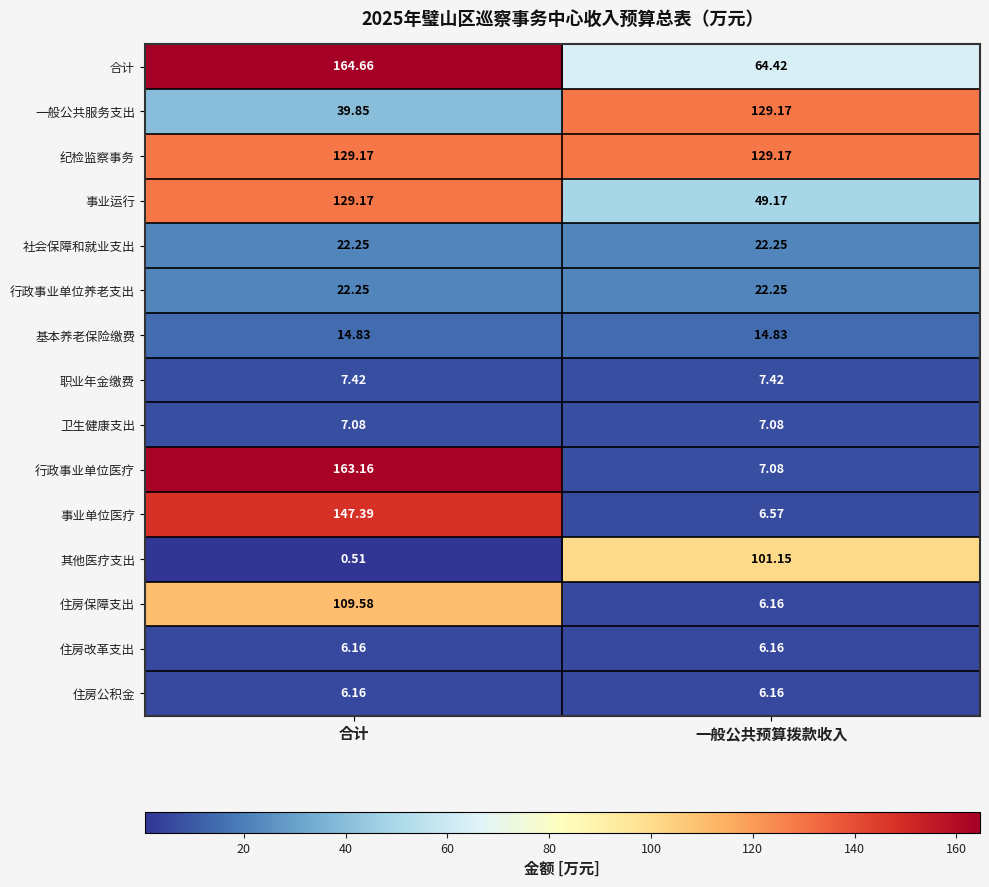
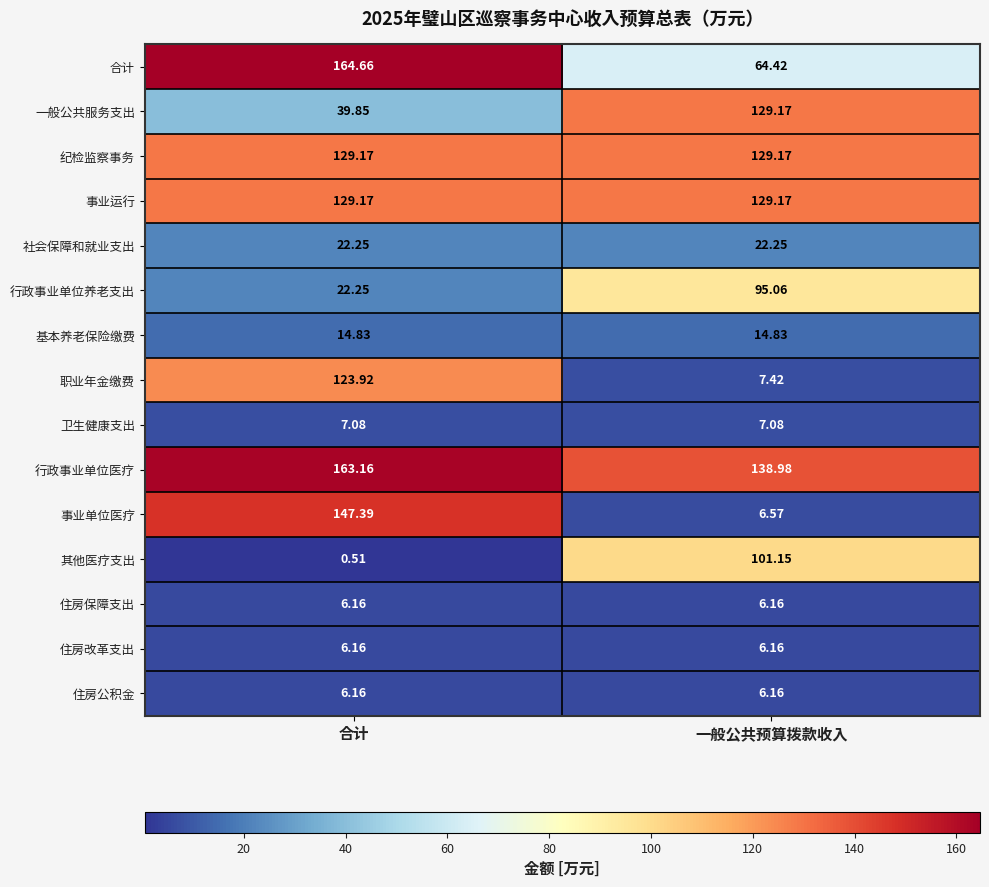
  {
    "合计": {
      "合计": 164.66,
      "一般公共预算拨款收入": 64.42
    },
    "一般公共服务支出": {
      "合计": 39.85,
      "一般公共预算拨款收入": 129.17
    },
    "纪检监察事务": {
      "合计": 129.17,
      "一般公共预算拨款收入": 129.17
    },
    "事业运行": {
      "合计": 129.17,
-     "一般公共预算拨款收入": 49.17
+     "一般公共预算拨款收入": 129.17
    },
    "社会保障和就业支出": {
      "合计": 22.25,
      "一般公共预算拨款收入": 22.25
    },
    "行政事业单位养老支出": {
      "合计": 22.25,
-     "一般公共预算拨款收入": 22.25
+     "一般公共预算拨款收入": 95.06
    },
    "基本养老保险缴费": {
      "合计": 14.83,
      "一般公共预算拨款收入": 14.83
    },
    "职业年金缴费": {
-     "合计": 7.42,
+     "合计": 123.92,
      "一般公共预算拨款收入": 7.42
    },
    "卫生健康支出": {
      "合计": 7.08,
      "一般公共预算拨款收入": 7.08
    },
    "行政事业单位医疗": {
      "合计": 163.16,
-     "一般公共预算拨款收入": 7.08
+     "一般公共预算拨款收入": 138.98
    },
    "事业单位医疗": {
      "合计": 147.39,
      "一般公共预算拨款收入": 6.57
    },
    "其他医疗支出": {
      "合计": 0.51,
      "一般公共预算拨款收入": 101.15
    },
    "住房保障支出": {
-     "合计": 109.58,
+     "合计": 6.16,
      "一般公共预算拨款收入": 6.16
    },
    "住房改革支出": {
      "合计": 6.16,
      "一般公共预算拨款收入": 6.16
    },
    "住房公积金": {
      "合计": 6.16,
      "一般公共预算拨款收入": 6.16
    }
  }
